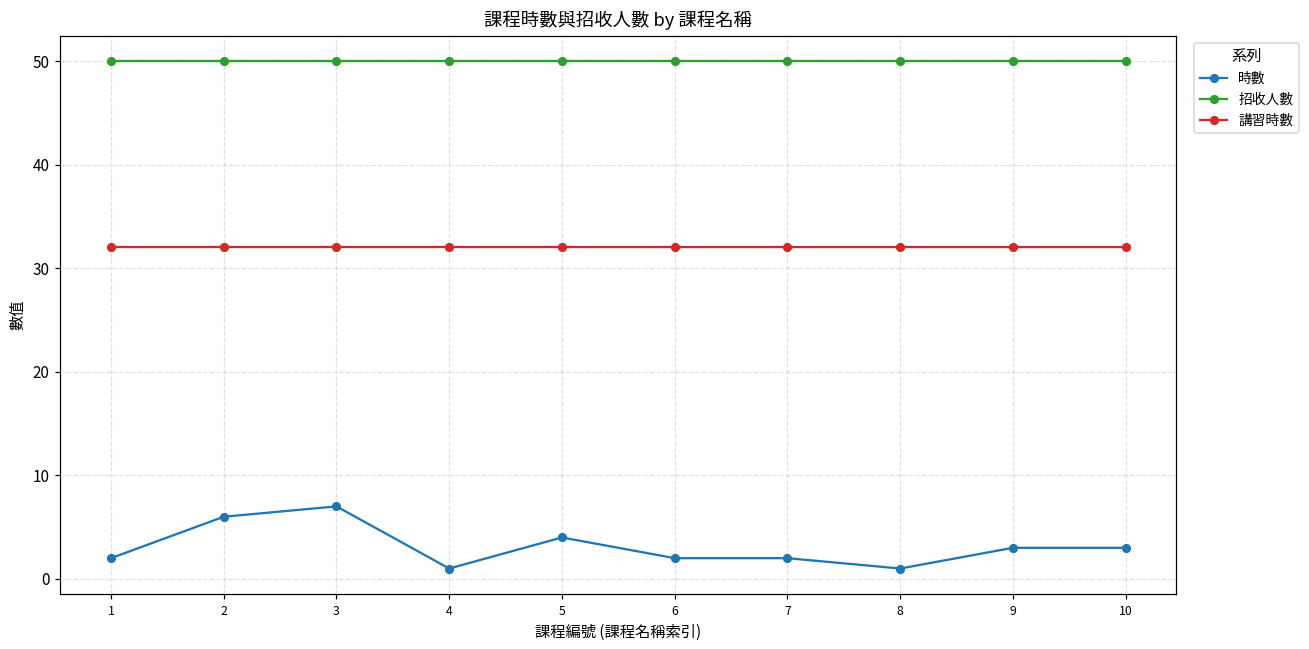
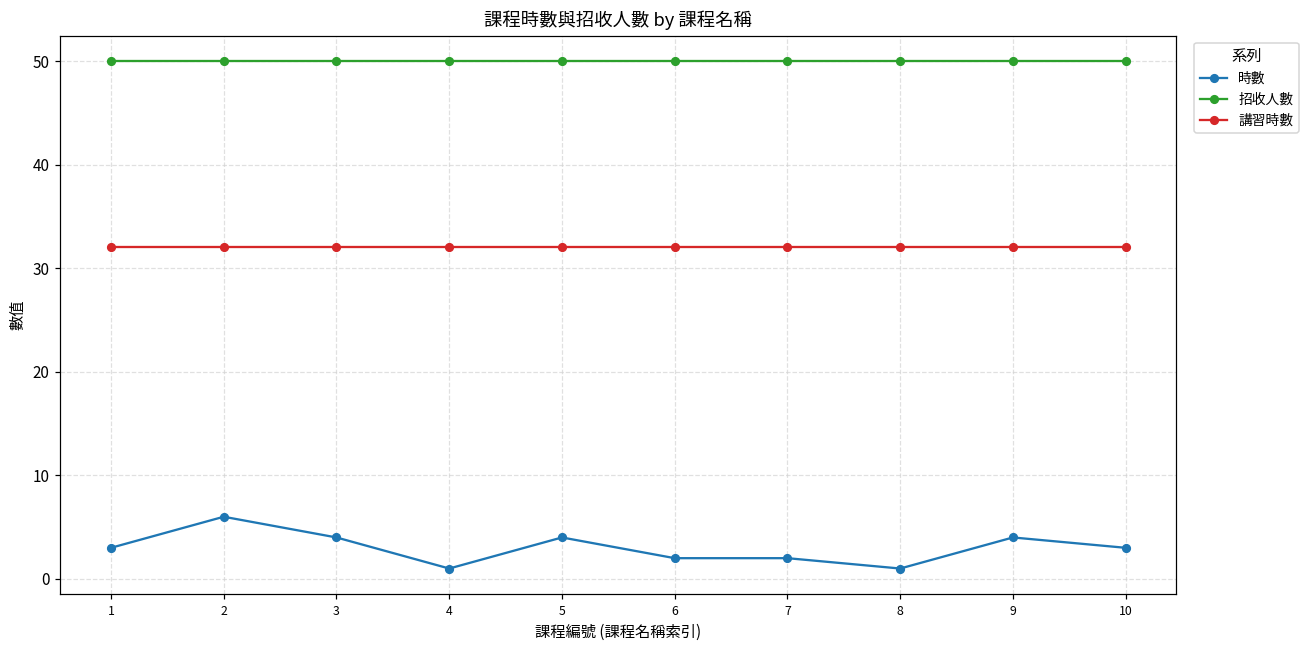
  {
    "時數": {
-     "1": 2,
+     "1": 3,
      "2": 6,
-     "3": 7,
+     "3": 4,
      "4": 1,
      "5": 4,
      "6": 2,
      "7": 2,
      "8": 1,
-     "9": 3,
+     "9": 4,
      "10": 3
    },
    "招收人數": {
      "1": 50,
      "2": 50,
      "3": 50,
      "4": 50,
      "5": 50,
      "6": 50,
      "7": 50,
      "8": 50,
      "9": 50,
      "10": 50
    },
    "講習時數": {
      "1": 32,
      "2": 32,
      "3": 32,
      "4": 32,
      "5": 32,
      "6": 32,
      "7": 32,
      "8": 32,
      "9": 32,
      "10": 32
    }
  }
